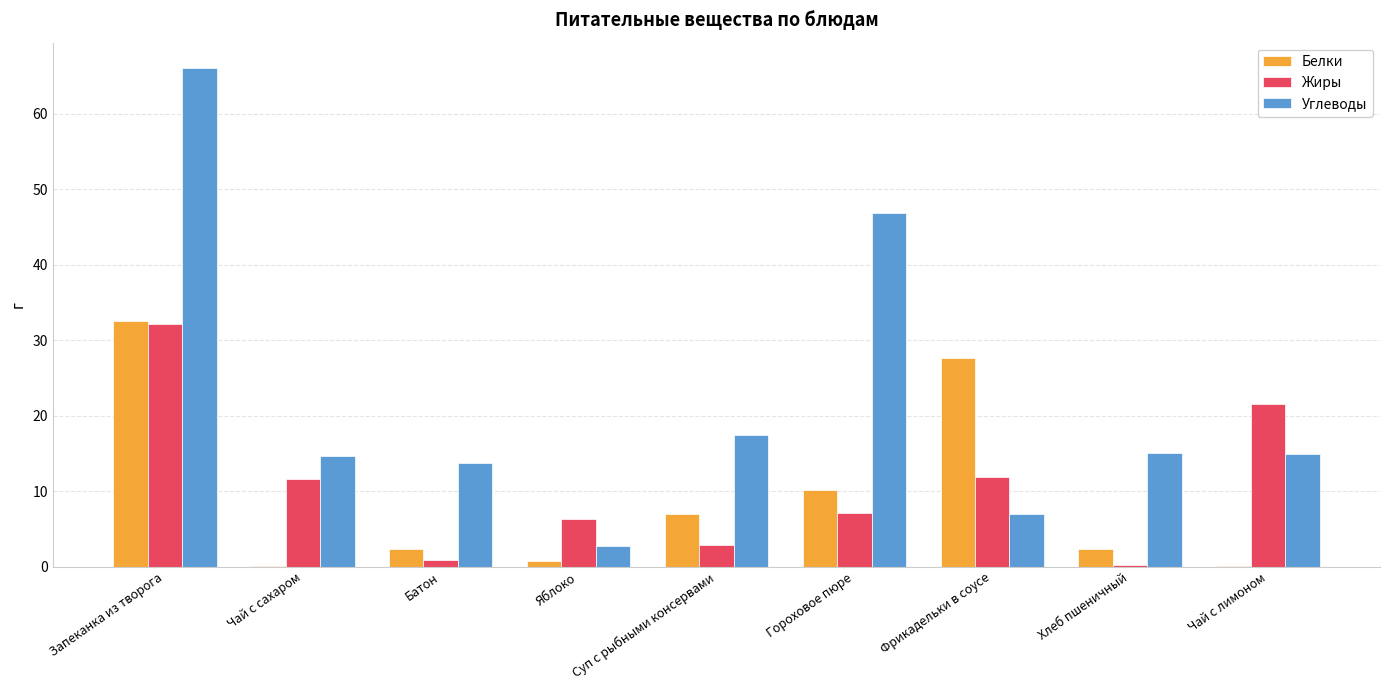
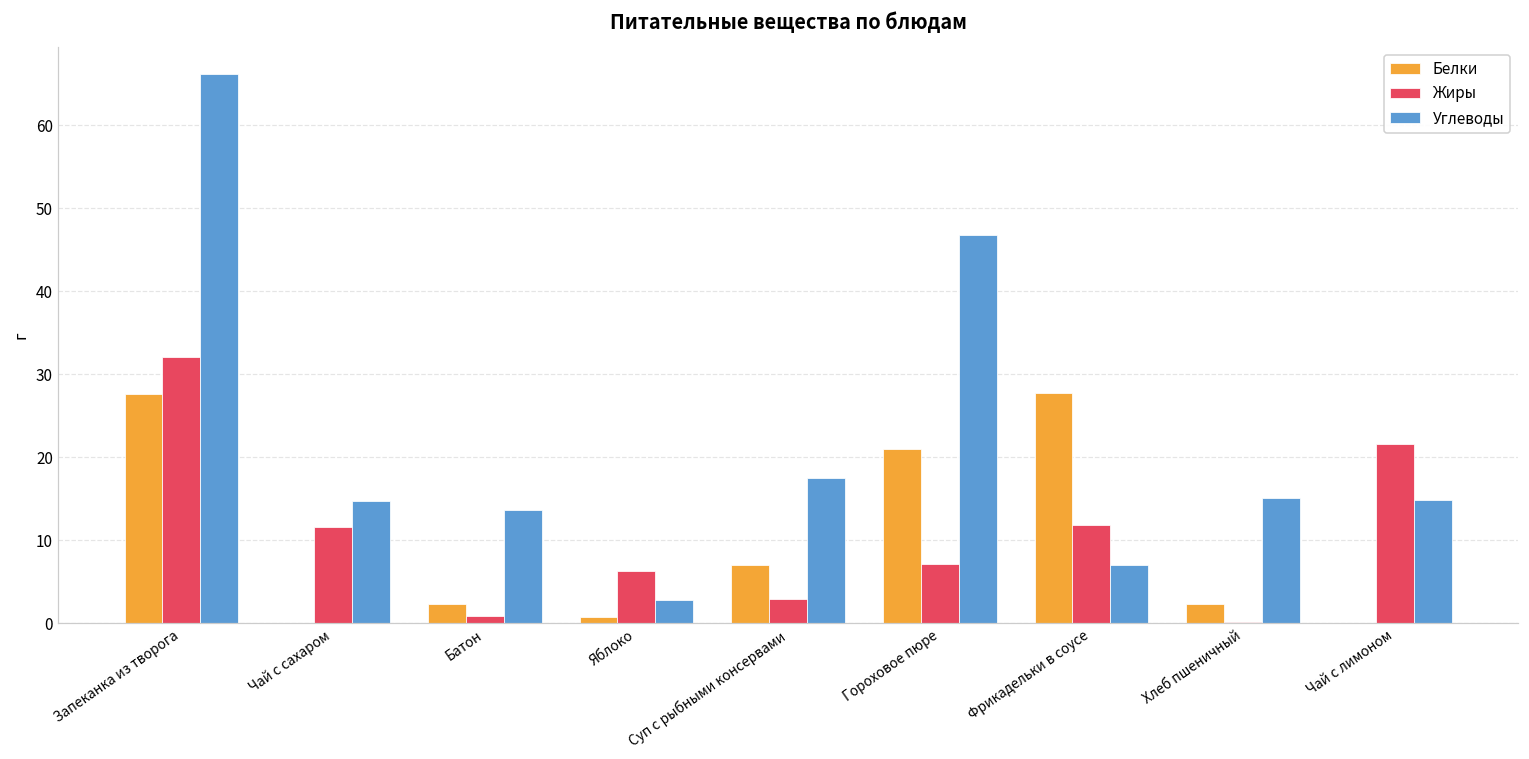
  {
    "Белки": {
-     "Запеканка из творога": 33,
+     "Запеканка из творога": 28,
      "Батон": 2,
      "Яблоко": 1,
      "Суп с рыбными консервами": 7,
-     "Гороховое пюре": 10,
+     "Гороховое пюре": 21,
      "Фрикадельки в соусе": 28,
      "Хлеб пшеничный": 2
    },
    "Жиры": {
      "Запеканка из творога": 32,
      "Чай с сахаром": 12,
      "Батон": 1,
      "Яблоко": 6,
      "Суп с рыбными консервами": 3,
      "Гороховое пюре": 7,
      "Фрикадельки в соусе": 12,
      "Чай с лимоном": 22
    },
    "Углеводы": {
      "Запеканка из творога": 66,
      "Чай с сахаром": 15,
      "Батон": 14,
      "Яблоко": 3,
      "Суп с рыбными консервами": 18,
      "Гороховое пюре": 47,
      "Фрикадельки в соусе": 7,
      "Хлеб пшеничный": 15,
      "Чай с лимоном": 15
    }
  }
